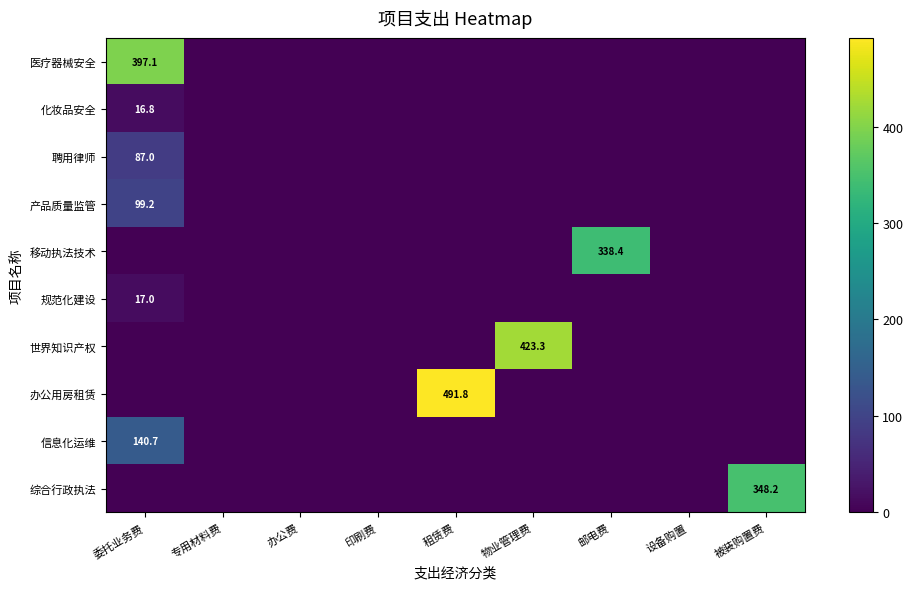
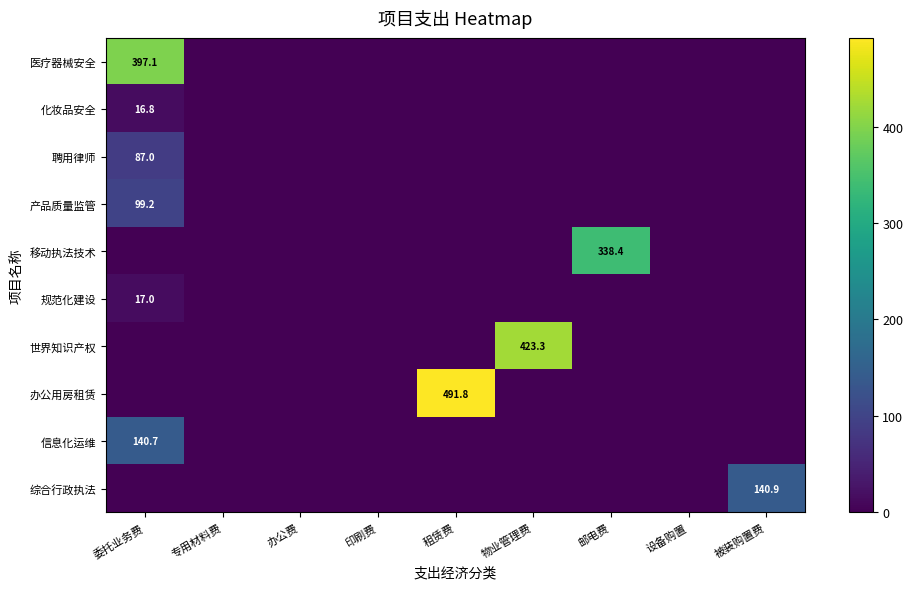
  {
    "医疗器械安全": {
      "委托业务费": 397.1
    },
    "化妆品安全": {
      "委托业务费": 16.8
    },
    "聘用律师": {
      "委托业务费": 87.0
    },
    "产品质量监管": {
      "委托业务费": 99.2
    },
    "移动执法技术": {
      "邮电费": 338.4
    },
    "规范化建设": {
      "委托业务费": 17.0
    },
    "世界知识产权": {
      "物业管理费": 423.3
    },
    "办公用房租赁": {
      "租赁费": 491.8
    },
    "信息化运维": {
      "委托业务费": 140.7
    },
    "综合行政执法": {
-     "被装购置费": 348.2
+     "被装购置费": 140.9
    }
  }
